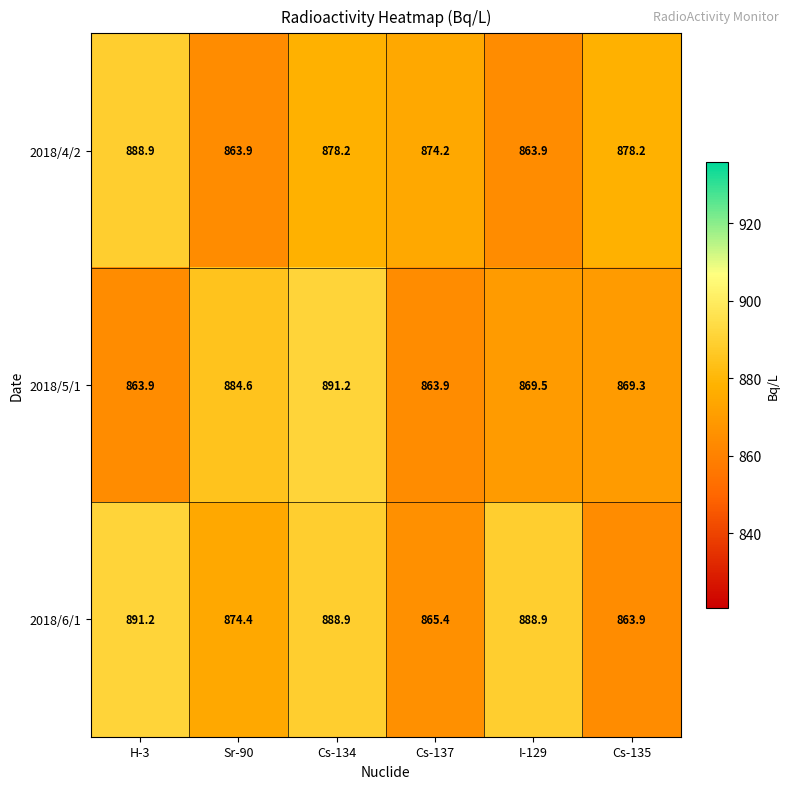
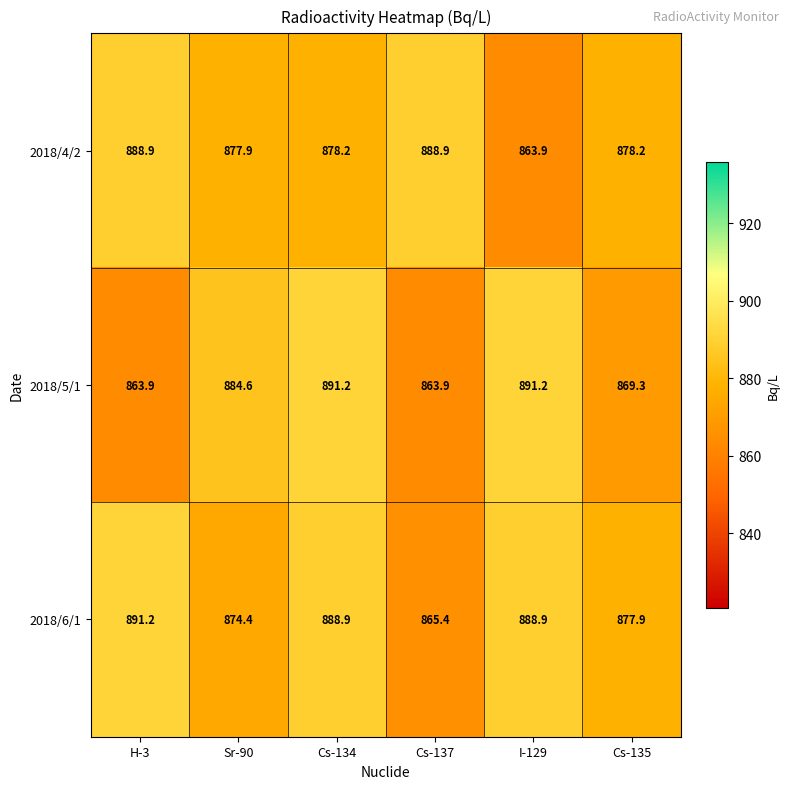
  {
    "2018/4/2": {
      "H-3": 888.9,
-     "Sr-90": 863.9,
+     "Sr-90": 877.9,
      "Cs-134": 878.2,
-     "Cs-137": 874.2,
+     "Cs-137": 888.9,
      "I-129": 863.9,
      "Cs-135": 878.2
    },
    "2018/5/1": {
      "H-3": 863.9,
      "Sr-90": 884.6,
      "Cs-134": 891.2,
      "Cs-137": 863.9,
-     "I-129": 869.5,
+     "I-129": 891.2,
      "Cs-135": 869.3
    },
    "2018/6/1": {
      "H-3": 891.2,
      "Sr-90": 874.4,
      "Cs-134": 888.9,
      "Cs-137": 865.4,
      "I-129": 888.9,
-     "Cs-135": 863.9
+     "Cs-135": 877.9
    }
  }
